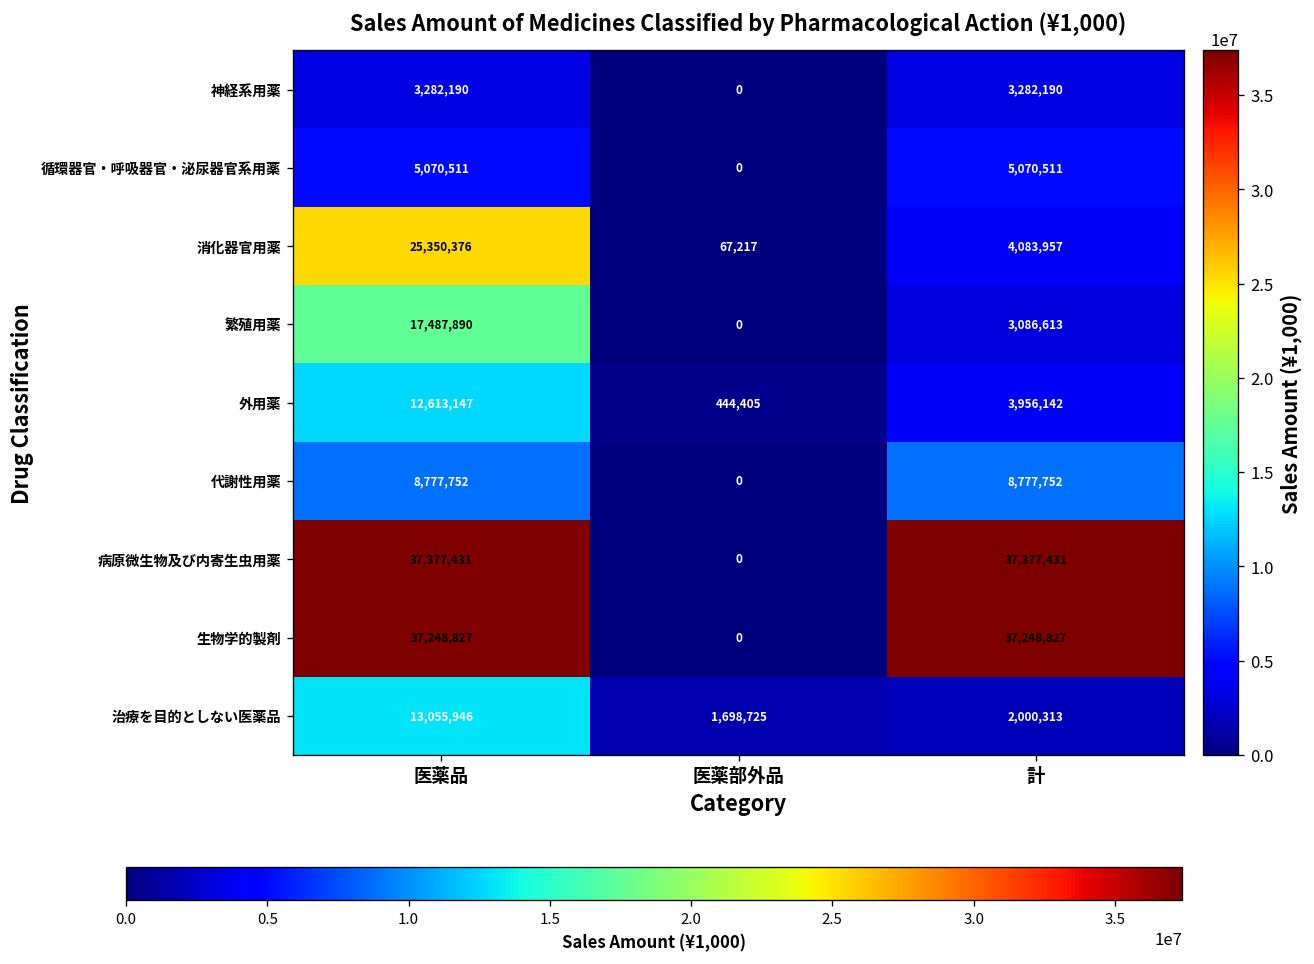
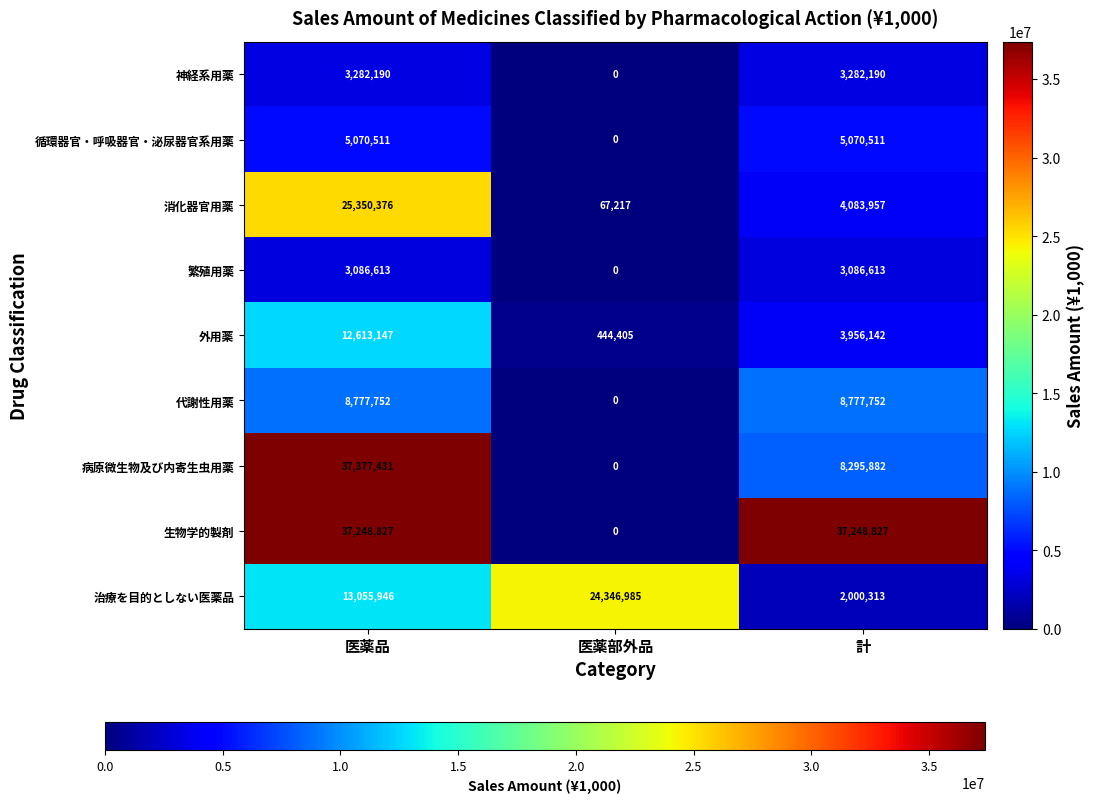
  {
    "神経系用薬": {
      "医薬品": "3,282,190",
      "医薬部外品": "0",
      "計": "3,282,190"
    },
    "循環器官・呼吸器官・泌尿器官系用薬": {
      "医薬品": "5,070,511",
      "医薬部外品": "0",
      "計": "5,070,511"
    },
    "消化器官用薬": {
      "医薬品": "25,350,376",
      "医薬部外品": "67,217",
      "計": "4,083,957"
    },
    "繁殖用薬": {
-     "医薬品": "17,487,890",
+     "医薬品": "3,086,613",
      "医薬部外品": "0",
      "計": "3,086,613"
    },
    "外用薬": {
      "医薬品": "12,613,147",
      "医薬部外品": "444,405",
      "計": "3,956,142"
    },
    "代謝性用薬": {
      "医薬品": "8,777,752",
      "医薬部外品": "0",
      "計": "8,777,752"
    },
    "病原微生物及び内寄生虫用薬": {
      "医薬品": "37,377,431",
      "医薬部外品": "0",
-     "計": "37,377,431"
+     "計": "8,295,882"
    },
    "生物学的製剤": {
      "医薬品": "37,248,827",
      "医薬部外品": "0",
      "計": "37,248,827"
    },
    "治療を目的としない医薬品": {
      "医薬品": "13,055,946",
-     "医薬部外品": "1,698,725",
+     "医薬部外品": "24,346,985",
      "計": "2,000,313"
    }
  }
